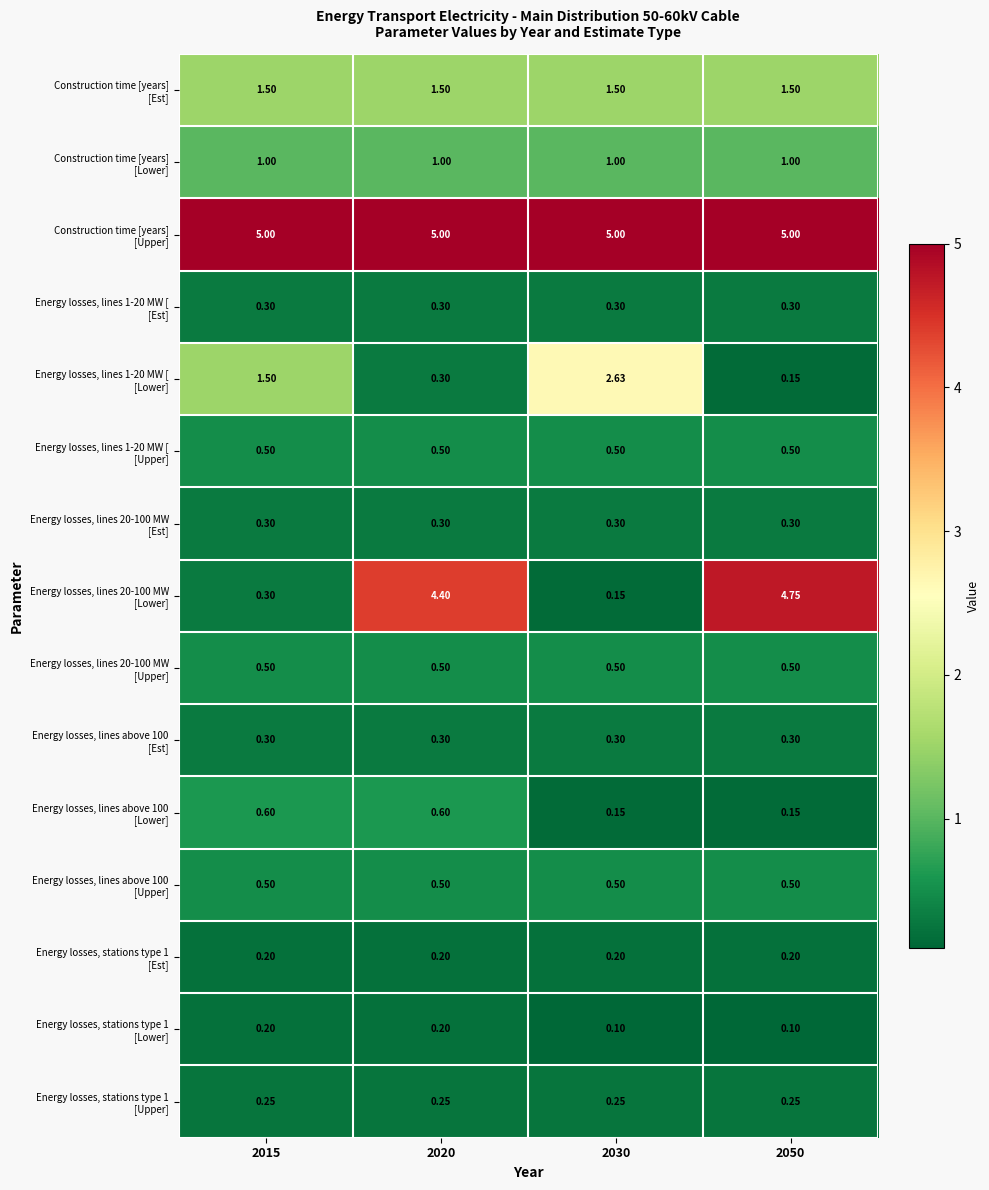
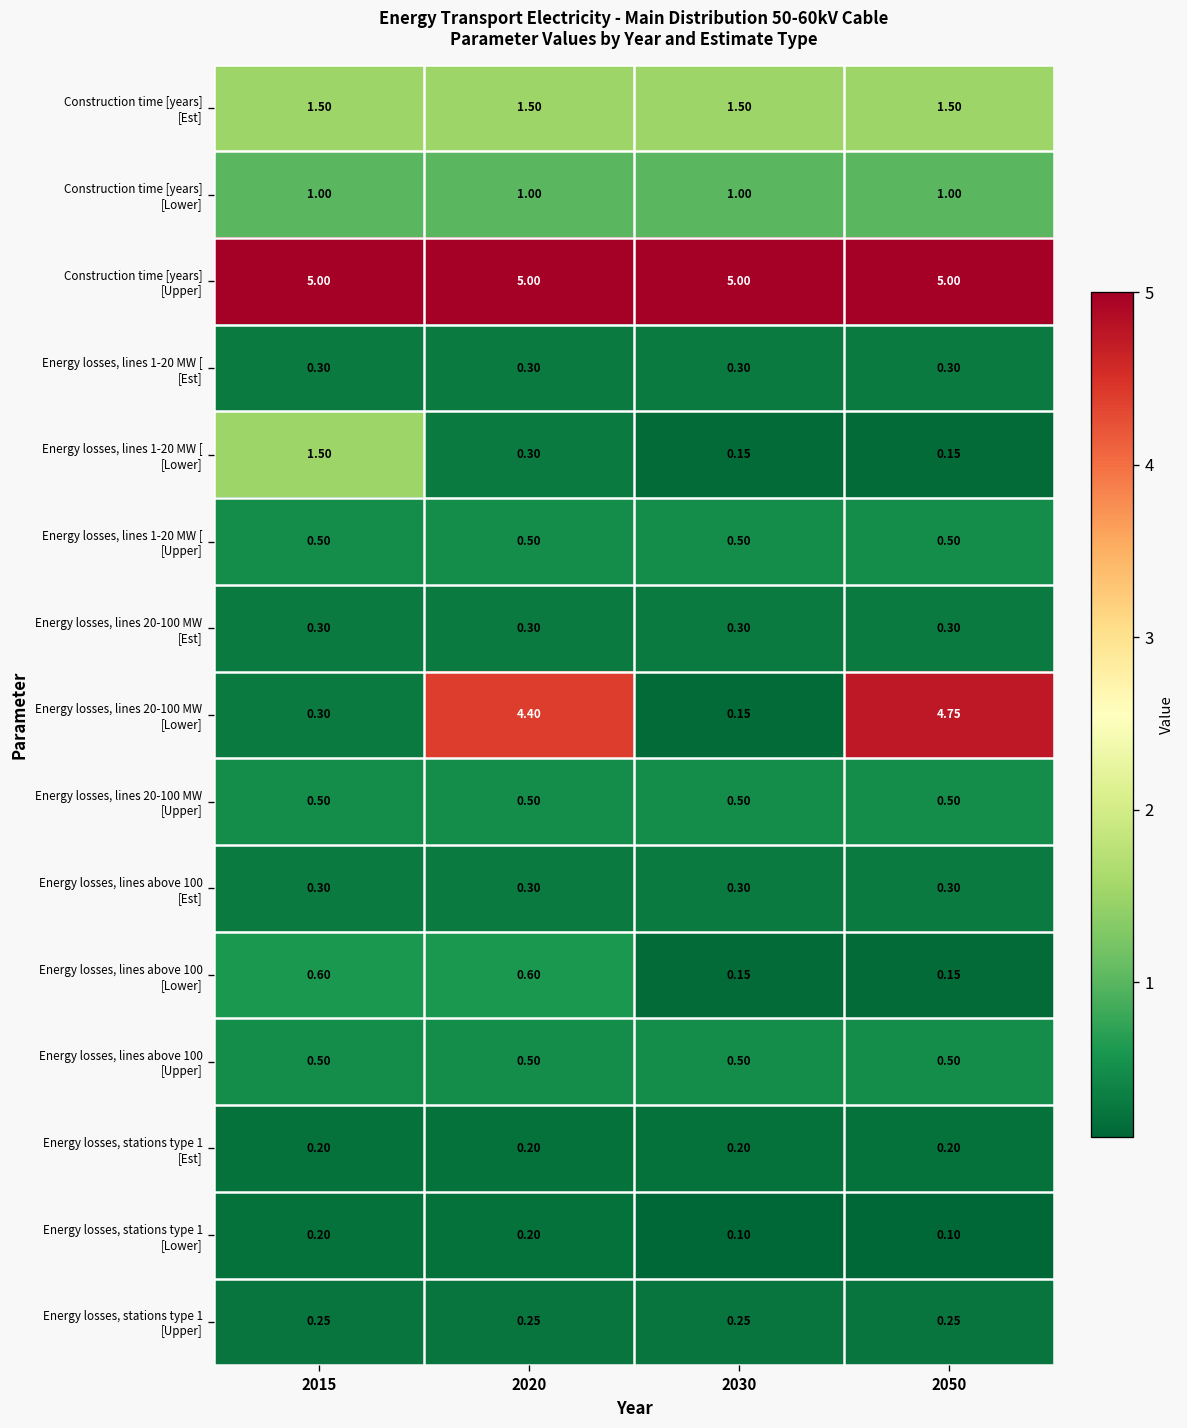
  {
    "Construction time [years] [Est]": {
      "2015": 1.50,
      "2020": 1.50,
      "2030": 1.50,
      "2050": 1.50
    },
    "Construction time [years] [Lower]": {
      "2015": 1.00,
      "2020": 1.00,
      "2030": 1.00,
      "2050": 1.00
    },
    "Construction time [years] [Upper]": {
      "2015": 5.00,
      "2020": 5.00,
      "2030": 5.00,
      "2050": 5.00
    },
    "Energy losses, lines 1-20 MW [ [Est]": {
      "2015": 0.30,
      "2020": 0.30,
      "2030": 0.30,
      "2050": 0.30
    },
    "Energy losses, lines 1-20 MW [ [Lower]": {
      "2015": 1.50,
      "2020": 0.30,
-     "2030": 2.63,
+     "2030": 0.15,
      "2050": 0.15
    },
    "Energy losses, lines 1-20 MW [ [Upper]": {
      "2015": 0.50,
      "2020": 0.50,
      "2030": 0.50,
      "2050": 0.50
    },
    "Energy losses, lines 20-100 MW [Est]": {
      "2015": 0.30,
      "2020": 0.30,
      "2030": 0.30,
      "2050": 0.30
    },
    "Energy losses, lines 20-100 MW [Lower]": {
      "2015": 0.30,
      "2020": 4.40,
      "2030": 0.15,
      "2050": 4.75
    },
    "Energy losses, lines 20-100 MW [Upper]": {
      "2015": 0.50,
      "2020": 0.50,
      "2030": 0.50,
      "2050": 0.50
    },
    "Energy losses, lines above 100 [Est]": {
      "2015": 0.30,
      "2020": 0.30,
      "2030": 0.30,
      "2050": 0.30
    },
    "Energy losses, lines above 100 [Lower]": {
      "2015": 0.60,
      "2020": 0.60,
      "2030": 0.15,
      "2050": 0.15
    },
    "Energy losses, lines above 100 [Upper]": {
      "2015": 0.50,
      "2020": 0.50,
      "2030": 0.50,
      "2050": 0.50
    },
    "Energy losses, stations type 1 [Est]": {
      "2015": 0.20,
      "2020": 0.20,
      "2030": 0.20,
      "2050": 0.20
    },
    "Energy losses, stations type 1 [Lower]": {
      "2015": 0.20,
      "2020": 0.20,
      "2030": 0.10,
      "2050": 0.10
    },
    "Energy losses, stations type 1 [Upper]": {
      "2015": 0.25,
      "2020": 0.25,
      "2030": 0.25,
      "2050": 0.25
    }
  }
